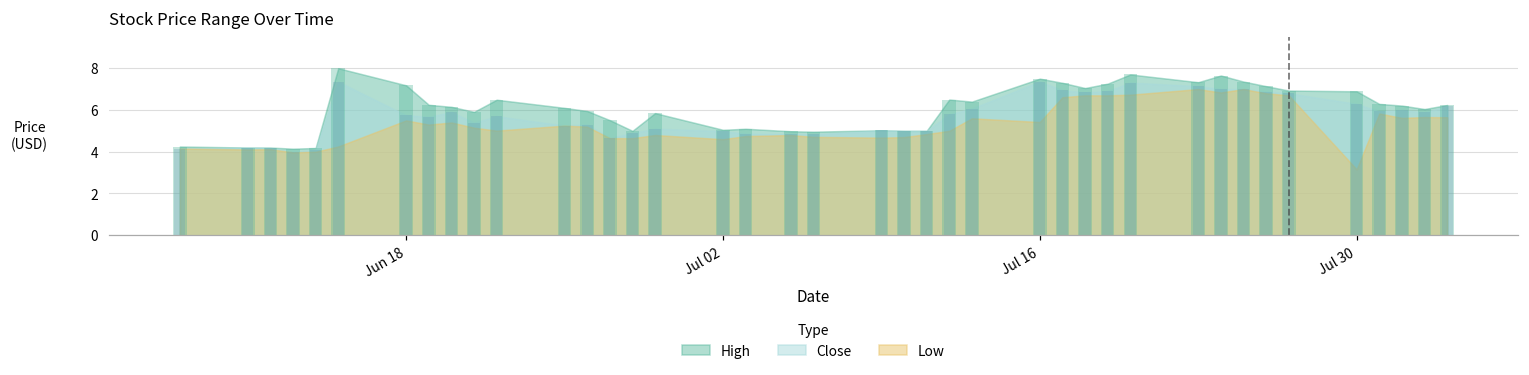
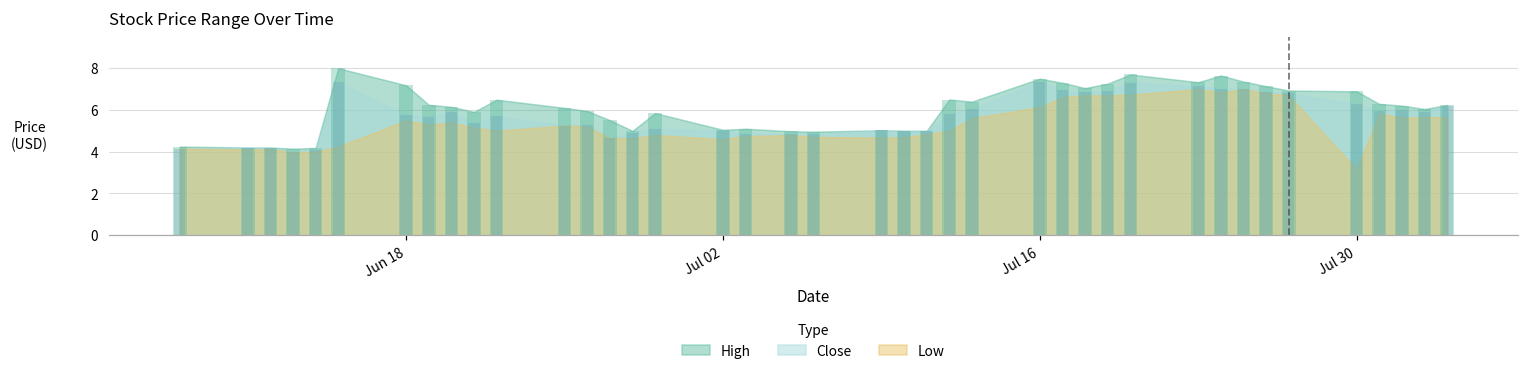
  {
    "Low": {
      "Jun 18": 5.5,
      "Jul 02": 4.6,
-     "Jul 16": 5.4,
+     "Jul 16": 6.1,
      "Jul 30": 3.2
    }
  }
